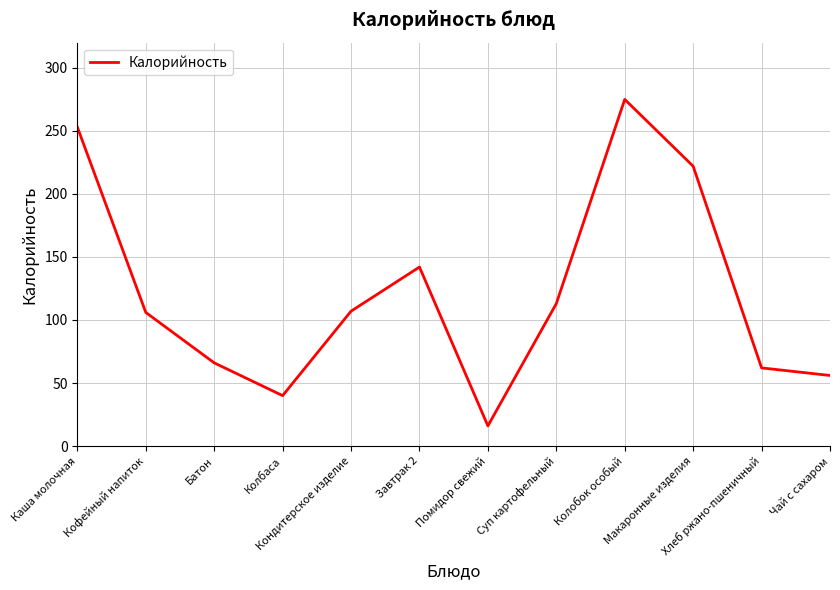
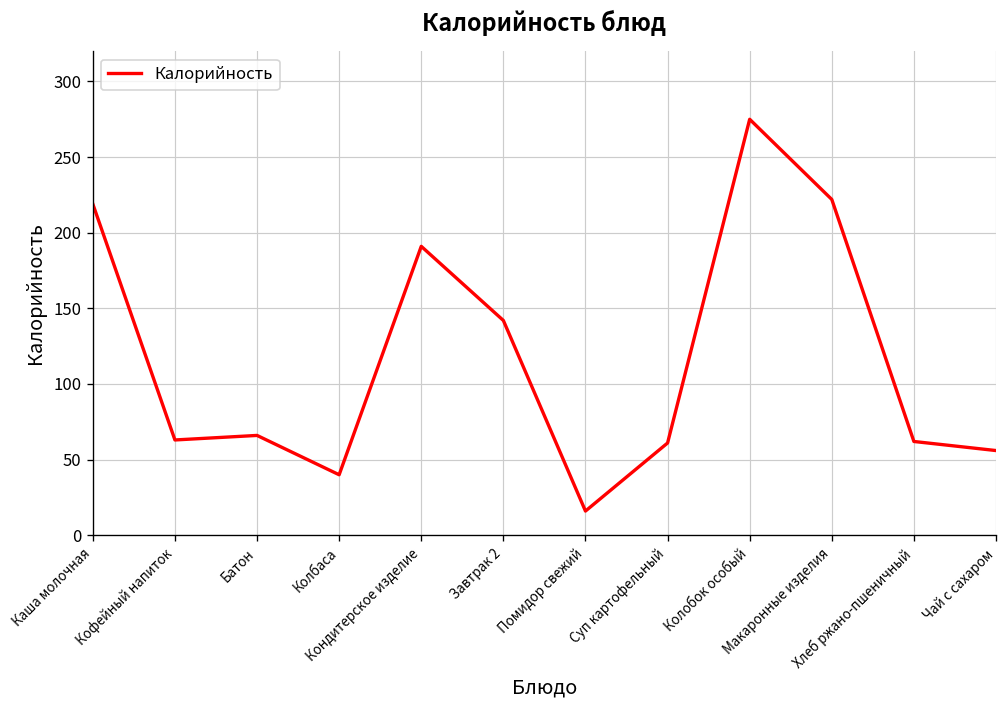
  {
-   "Каша молочная": 253,
-   "Кофейный напиток": 106,
+   "Каша молочная": 219,
+   "Кофейный напиток": 63,
    "Батон": 66,
    "Колбаса": 40,
-   "Кондитерское изделие": 107,
+   "Кондитерское изделие": 191,
    "Завтрак 2": 142,
    "Помидор свежий": 16,
-   "Суп картофельный": 113,
+   "Суп картофельный": 61,
    "Колобок особый": 275,
    "Макаронные изделия": 222,
    "Хлеб ржано-пшеничный": 62,
    "Чай с сахаром": 56
  }
